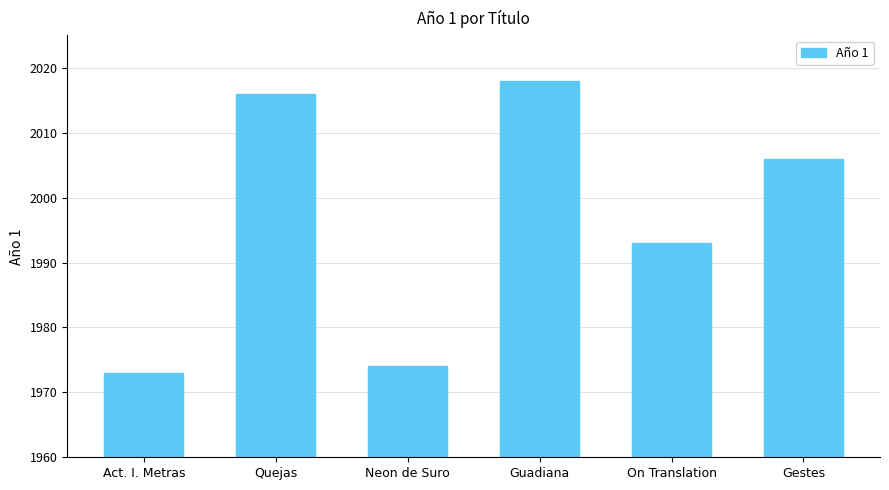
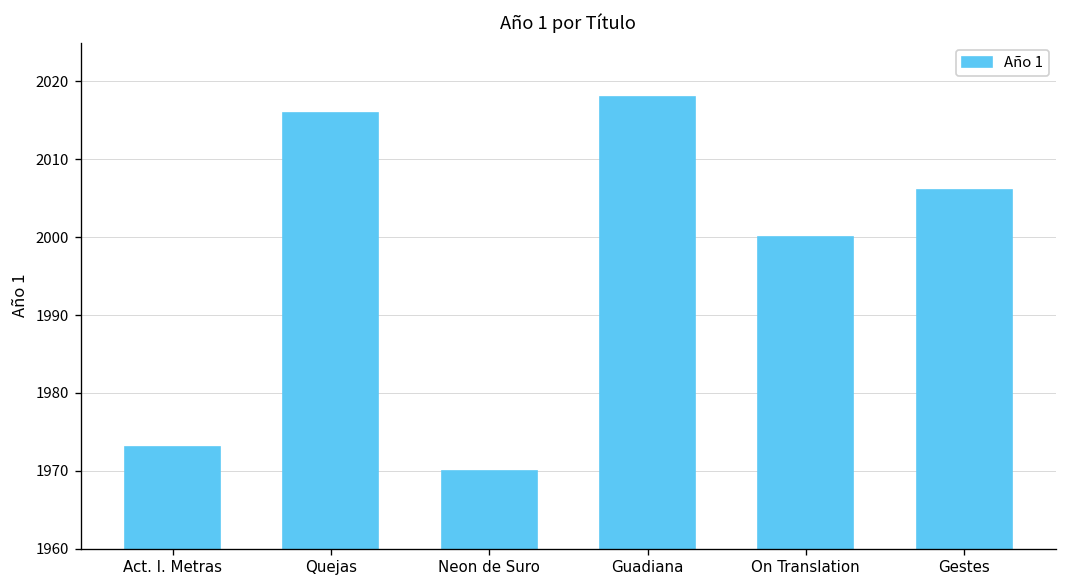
  {
    "Act. I. Metras": 1973,
    "Quejas": 2016,
-   "Neon de Suro": 1974,
+   "Neon de Suro": 1970,
    "Guadiana": 2018,
-   "On Translation": 1993,
+   "On Translation": 2000,
    "Gestes": 2006
  }
